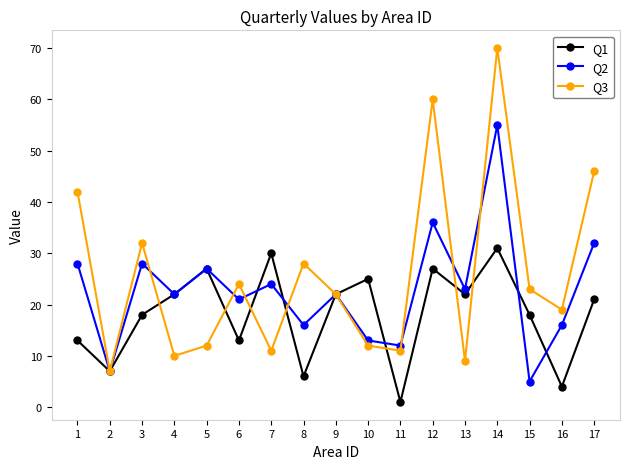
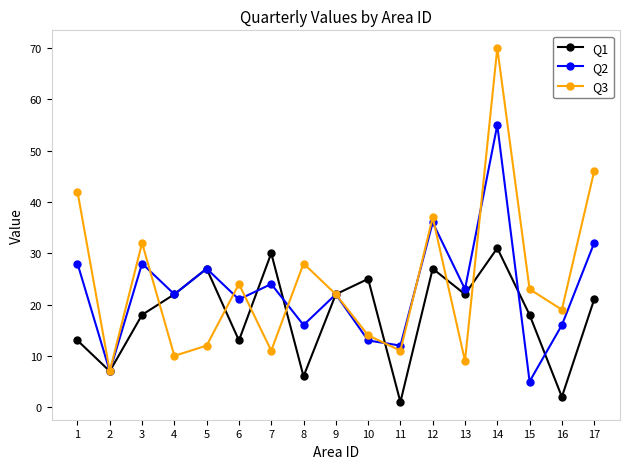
  {
    "Q1": {
      "1": 13,
      "3": 18,
      "6": 13,
      "7": 30,
      "8": 6,
      "10": 25,
      "11": 1,
      "12": 27,
      "13": 22,
      "14": 31,
      "15": 18,
-     "16": 4,
+     "16": 2,
      "17": 21
    },
    "Q2": {
      "1": 28,
      "3": 28,
      "6": 21,
      "7": 24,
      "8": 16,
      "10": 13,
      "11": 12,
      "12": 36,
      "13": 23,
      "14": 55,
      "15": 5,
      "16": 16,
      "17": 32
    },
    "Q3": {
      "1": 42,
      "3": 32,
      "4": 10,
      "5": 12,
      "6": 24,
      "7": 11,
      "8": 28,
-     "10": 12,
+     "10": 14,
      "11": 11,
-     "12": 60,
+     "12": 37,
      "13": 9,
      "14": 70,
      "15": 23,
      "16": 19,
      "17": 46
    }
  }
